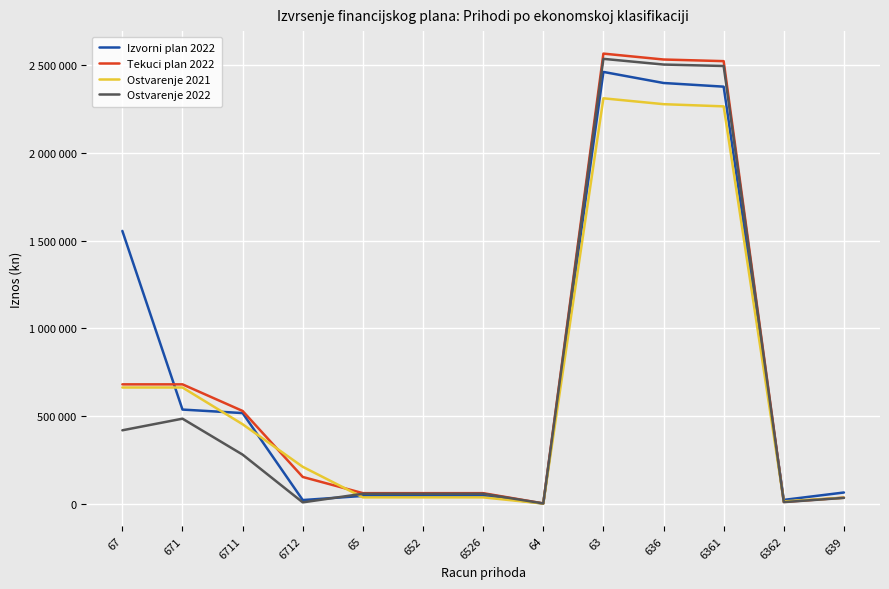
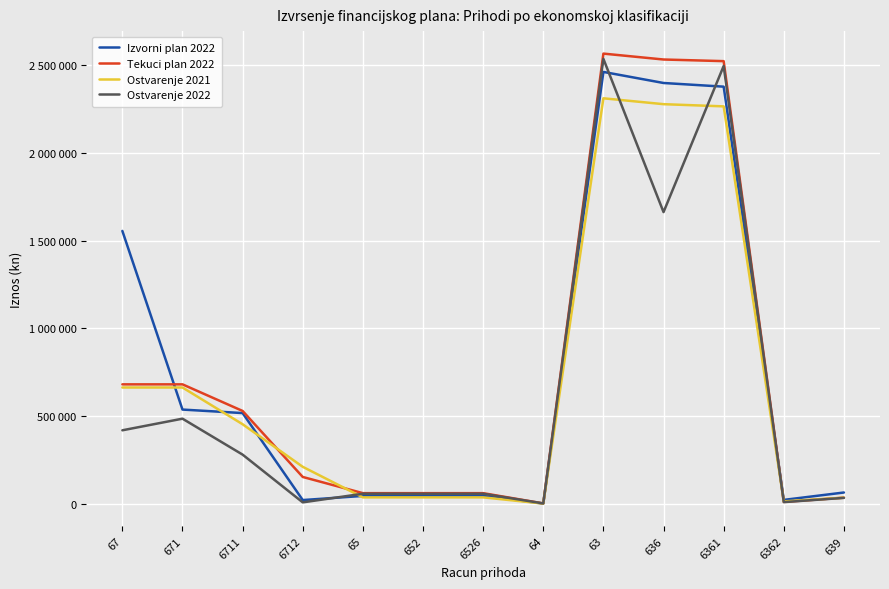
  {
    "Izvorni plan 2022": {
      "67": 1560000,
      "671": 540000,
      "63": 2460000,
      "636": 2400000,
      "6361": 2380000,
      "639": 60000
    },
    "Tekuci plan 2022": {
      "67": 680000,
      "671": 680000,
      "6712": 150000,
      "63": 2570000,
      "636": 2530000,
      "6361": 2520000
    },
    "Ostvarenje 2021": {
      "67": 660000,
      "671": 660000,
      "6711": 450000,
      "6712": 210000,
      "63": 2310000,
      "636": 2280000,
      "6361": 2270000
    },
    "Ostvarenje 2022": {
      "67": 420000,
      "671": 480000,
      "6711": 280000,
      "63": 2540000,
-     "636": 2500000,
+     "636": 1660000,
      "6361": 2500000
    }
  }
